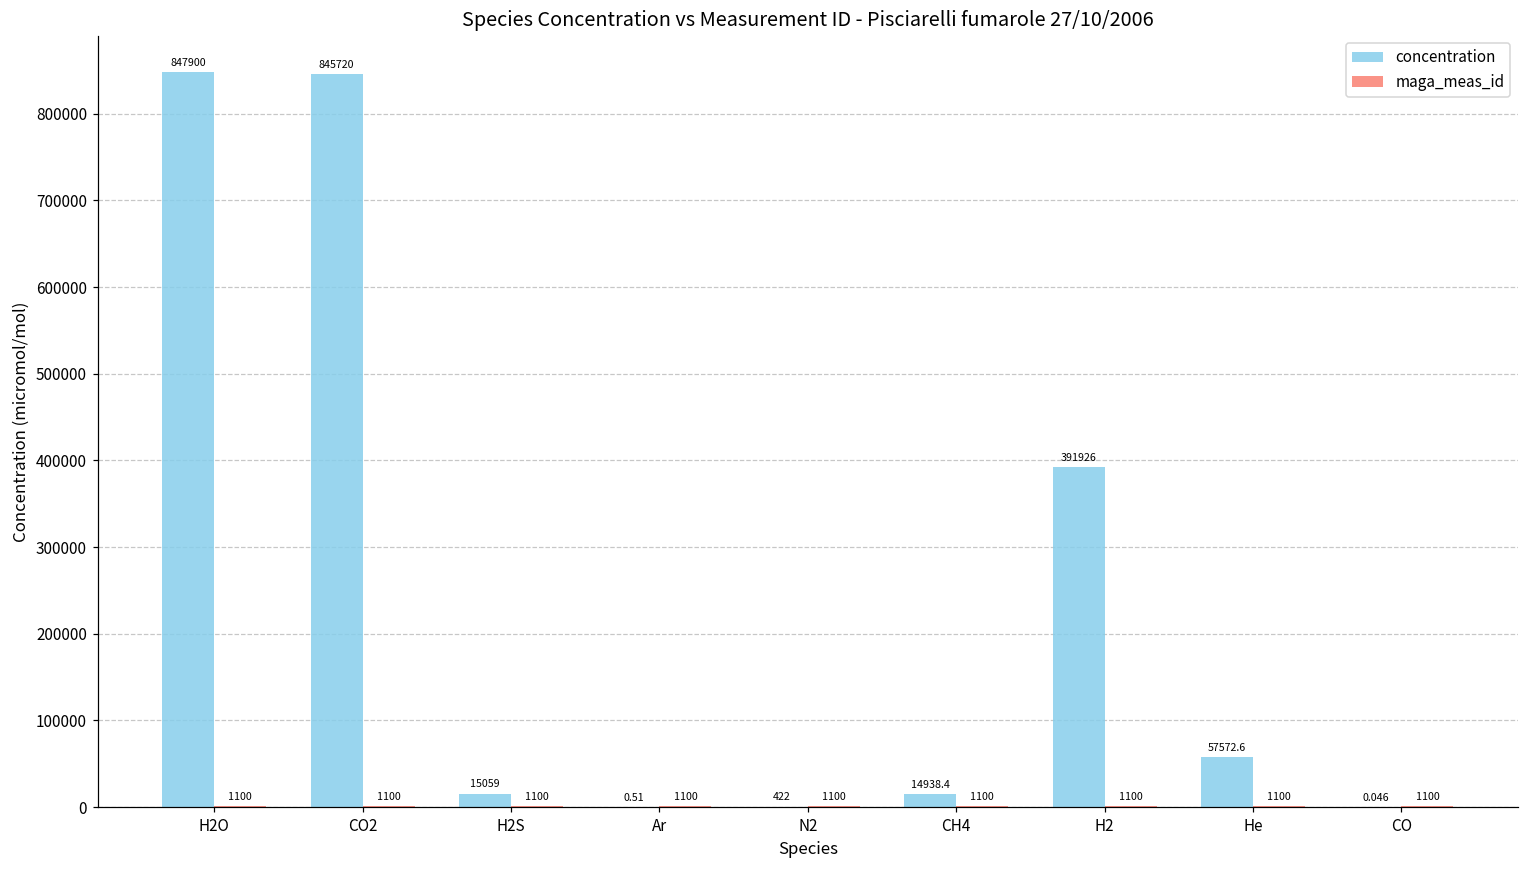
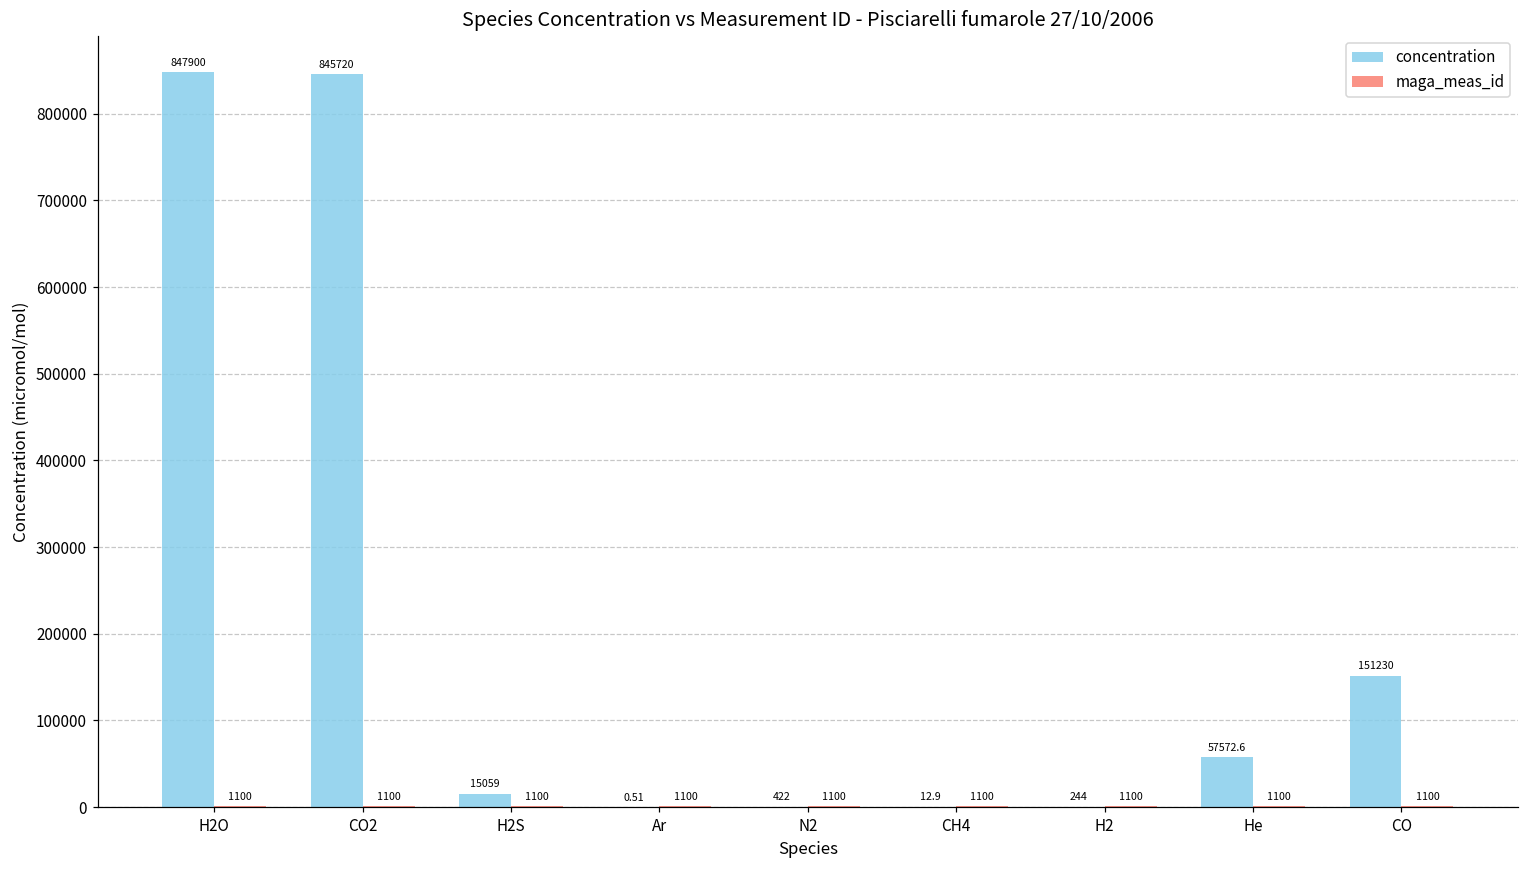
  {
    "concentration": {
      "H2O": 847900,
      "CO2": 845720,
      "H2S": 15059,
      "Ar": 0.51,
      "N2": 422,
-     "CH4": 14938.4,
-     "H2": 391926,
+     "CH4": 12.9,
+     "H2": 244,
      "He": 57572.6,
-     "CO": 0.046
+     "CO": 151230
    },
    "maga_meas_id": {
      "H2O": 1100,
      "CO2": 1100,
      "H2S": 1100,
      "Ar": 1100,
      "N2": 1100,
      "CH4": 1100,
      "H2": 1100,
      "He": 1100,
      "CO": 1100
    }
  }
